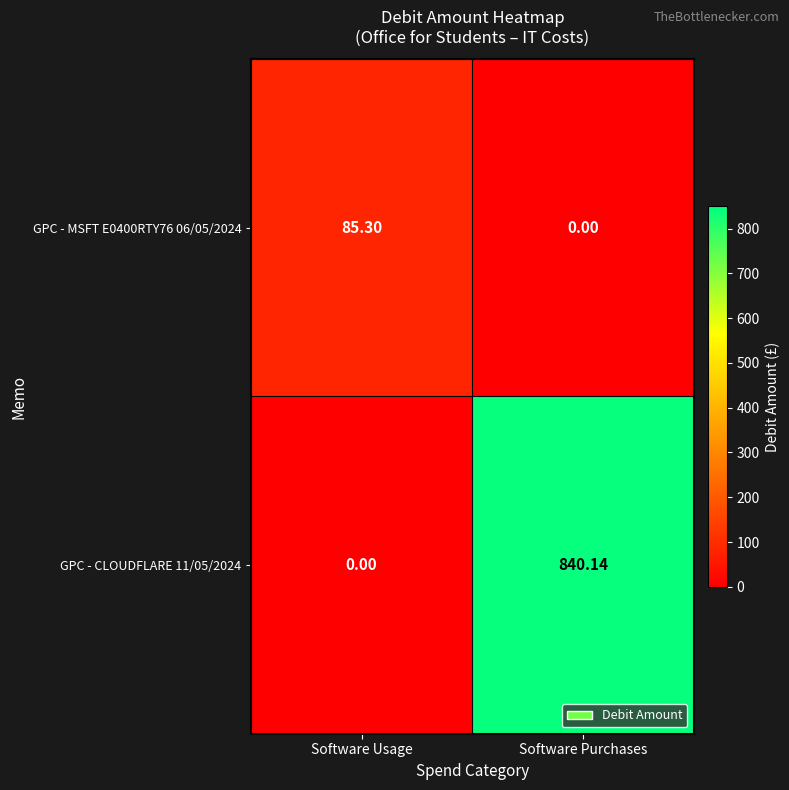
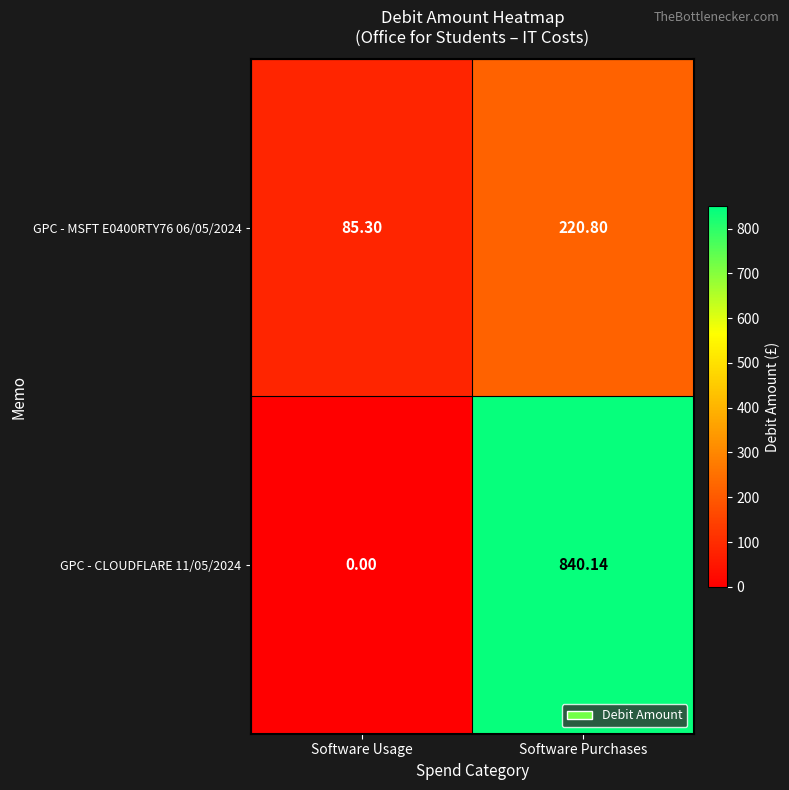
  {
    "GPC - MSFT E0400RTY76 06/05/2024": {
      "Software Usage": 85.30,
-     "Software Purchases": 0.00
+     "Software Purchases": 220.80
    },
    "GPC - CLOUDFLARE 11/05/2024": {
      "Software Usage": 0.00,
      "Software Purchases": 840.14
    }
  }
